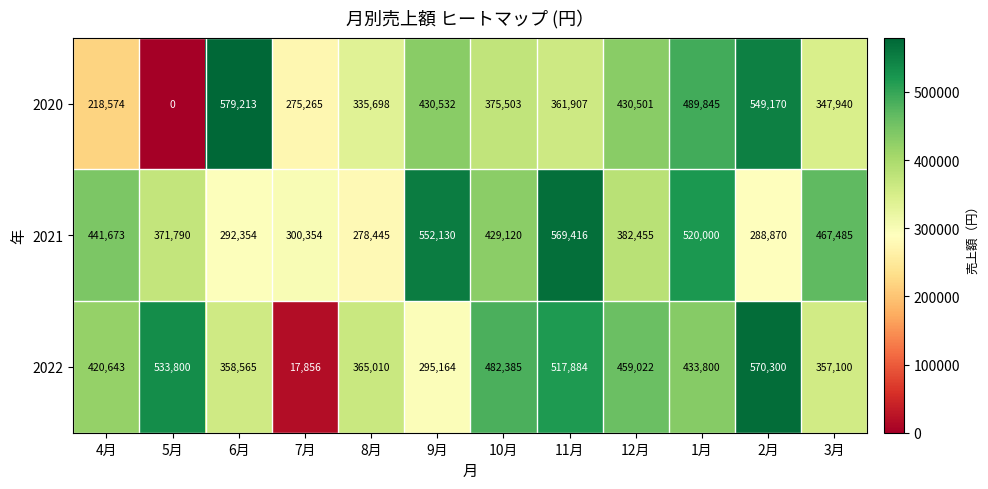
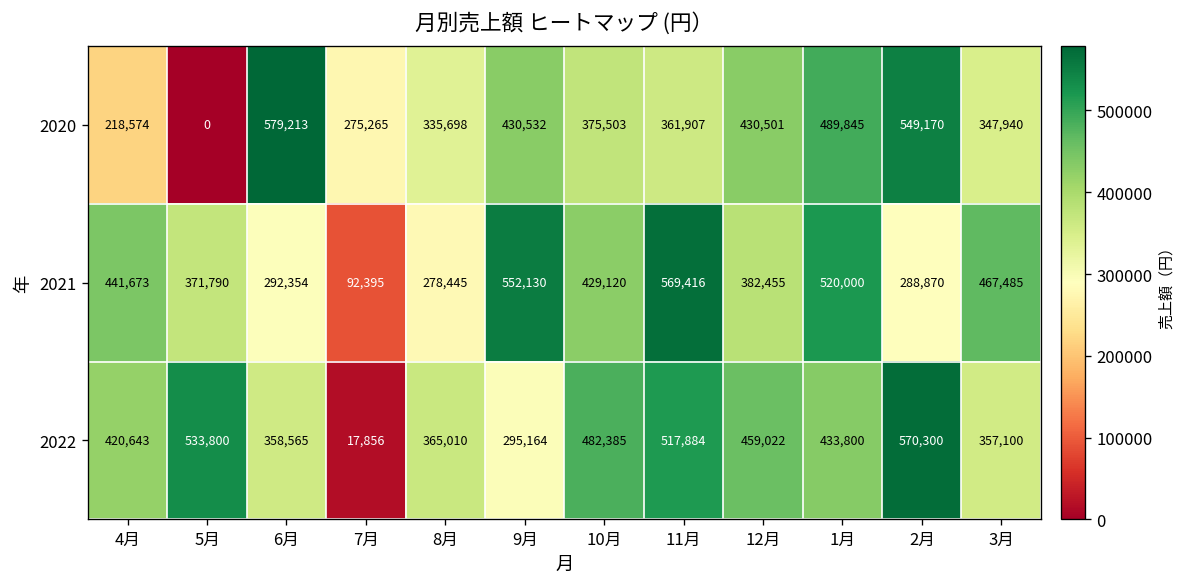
  {
    "2020": {
      "4月": "218,574",
      "5月": "0",
      "6月": "579,213",
      "7月": "275,265",
      "8月": "335,698",
      "9月": "430,532",
      "10月": "375,503",
      "11月": "361,907",
      "12月": "430,501",
      "1月": "489,845",
      "2月": "549,170",
      "3月": "347,940"
    },
    "2021": {
      "4月": "441,673",
      "5月": "371,790",
      "6月": "292,354",
-     "7月": "300,354",
+     "7月": "92,395",
      "8月": "278,445",
      "9月": "552,130",
      "10月": "429,120",
      "11月": "569,416",
      "12月": "382,455",
      "1月": "520,000",
      "2月": "288,870",
      "3月": "467,485"
    },
    "2022": {
      "4月": "420,643",
      "5月": "533,800",
      "6月": "358,565",
      "7月": "17,856",
      "8月": "365,010",
      "9月": "295,164",
      "10月": "482,385",
      "11月": "517,884",
      "12月": "459,022",
      "1月": "433,800",
      "2月": "570,300",
      "3月": "357,100"
    }
  }
